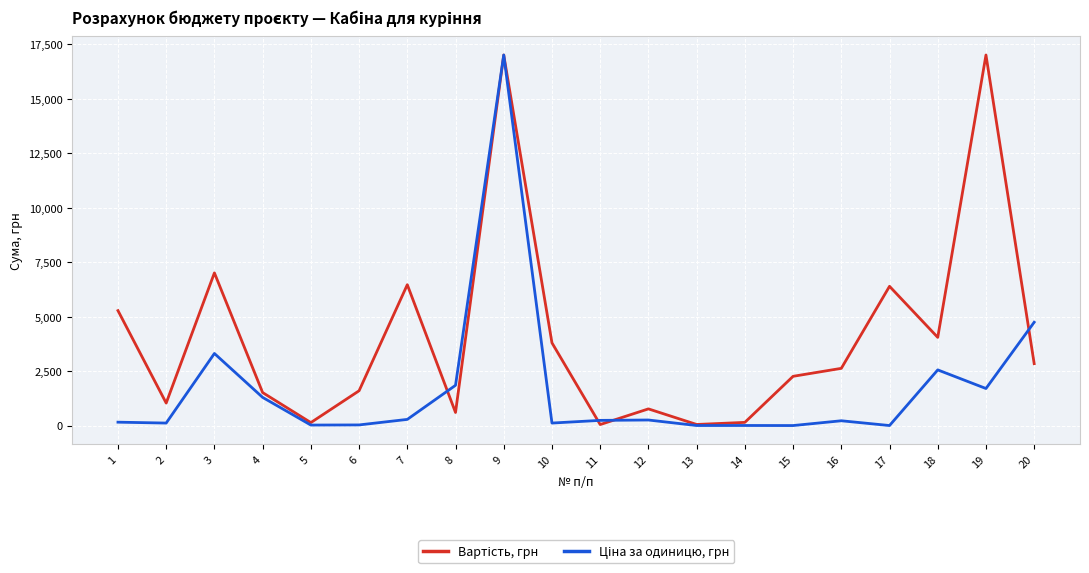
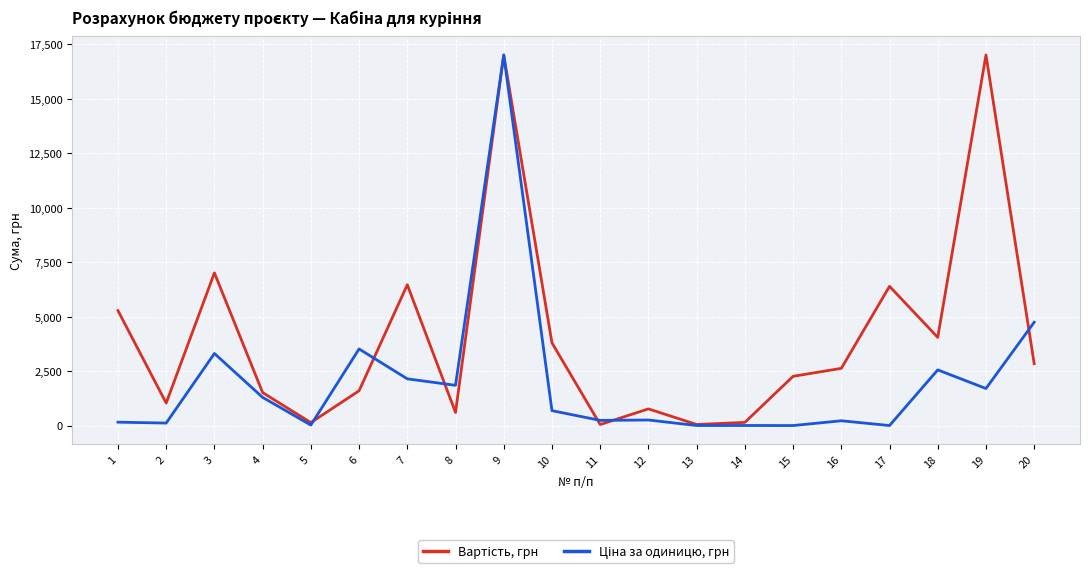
  {
    "Вартість, грн": {
      "1": "5,300",
      "2": "1,000",
      "3": "7,000",
      "4": "1,500",
      "6": "1,600",
      "7": "6,500",
      "8": "600",
      "10": "3,800",
      "11": "0",
      "12": "800",
      "14": "100",
      "15": "2,300",
      "16": "2,600",
      "17": "6,400",
      "18": "4,000",
      "19": "17,000",
      "20": "2,800"
    },
    "Ціна за одиницю, грн": {
      "1": "200",
      "2": "100",
      "3": "3,300",
      "4": "1,300",
-     "6": "0",
-     "7": "300",
+     "6": "3,500",
+     "7": "2,100",
      "8": "1,800",
-     "10": "100",
+     "10": "700",
      "11": "200",
      "12": "300",
      "14": "0",
      "15": "0",
      "16": "200",
      "17": "0",
      "18": "2,600",
      "19": "1,700",
      "20": "4,700"
    }
  }
